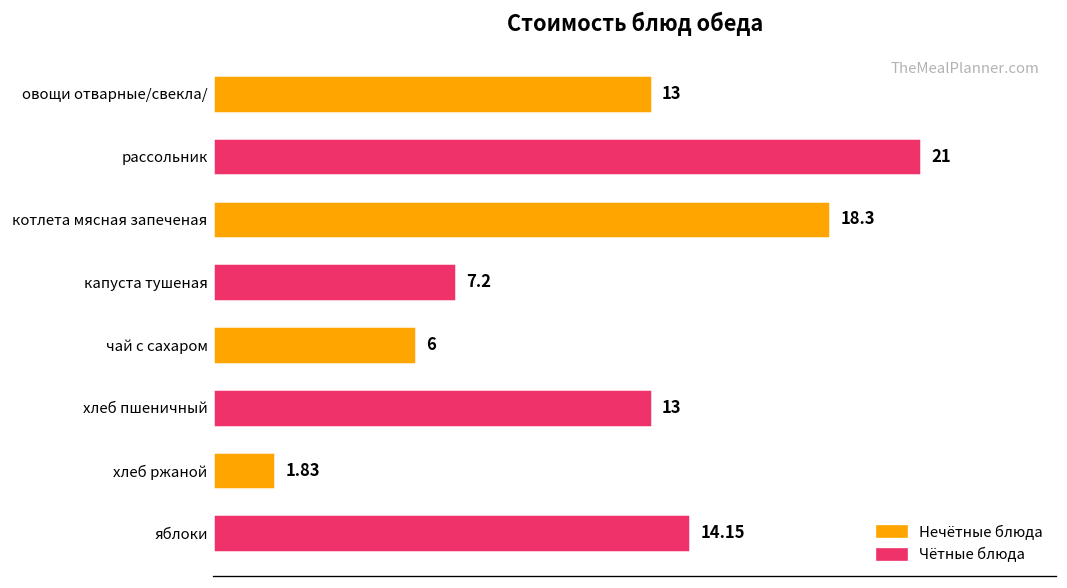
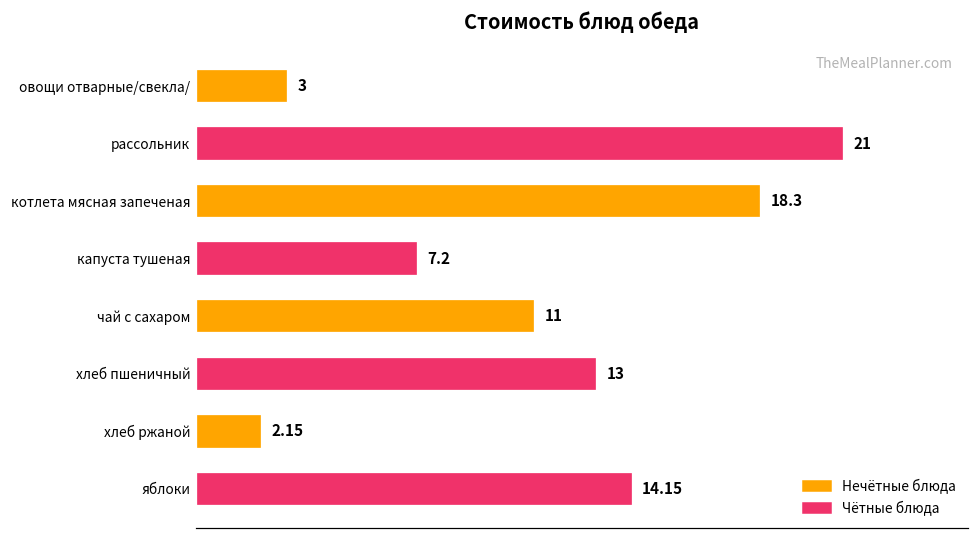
  {
-   "овощи отварные/свекла/": 13,
+   "овощи отварные/свекла/": 3,
    "рассольник": 21,
    "котлета мясная запеченая": 18.3,
    "капуста тушеная": 7.2,
-   "чай с сахаром": 6,
+   "чай с сахаром": 11,
    "хлеб пшеничный": 13,
-   "хлеб ржаной": 1.83,
+   "хлеб ржаной": 2.15,
    "яблоки": 14.15
  }
